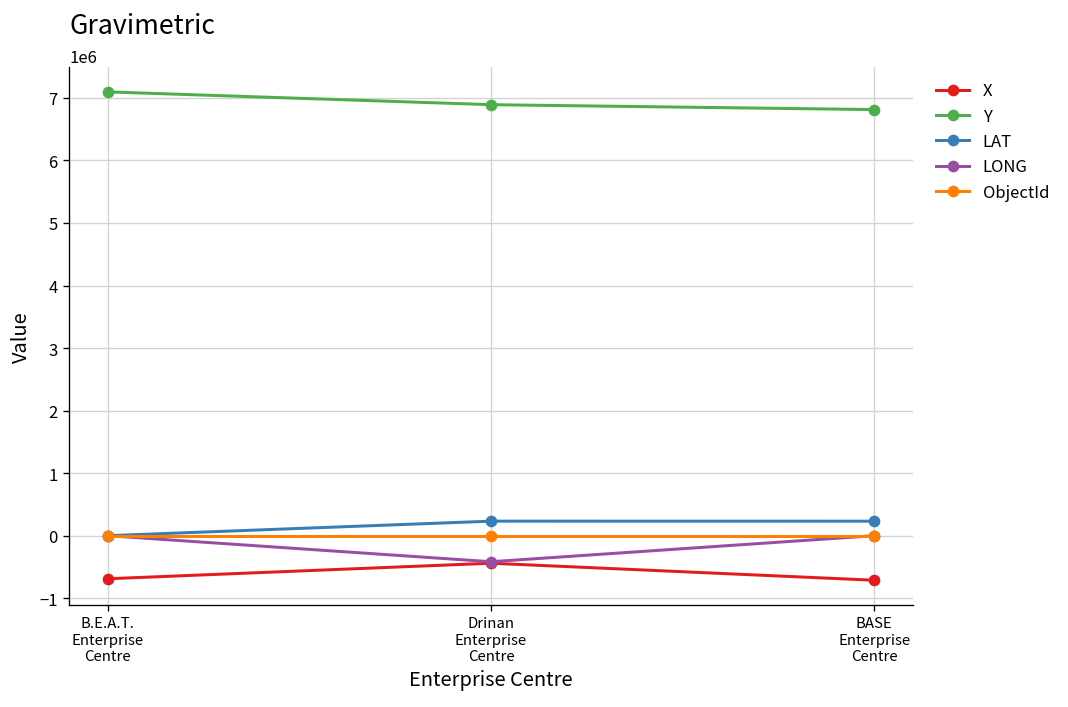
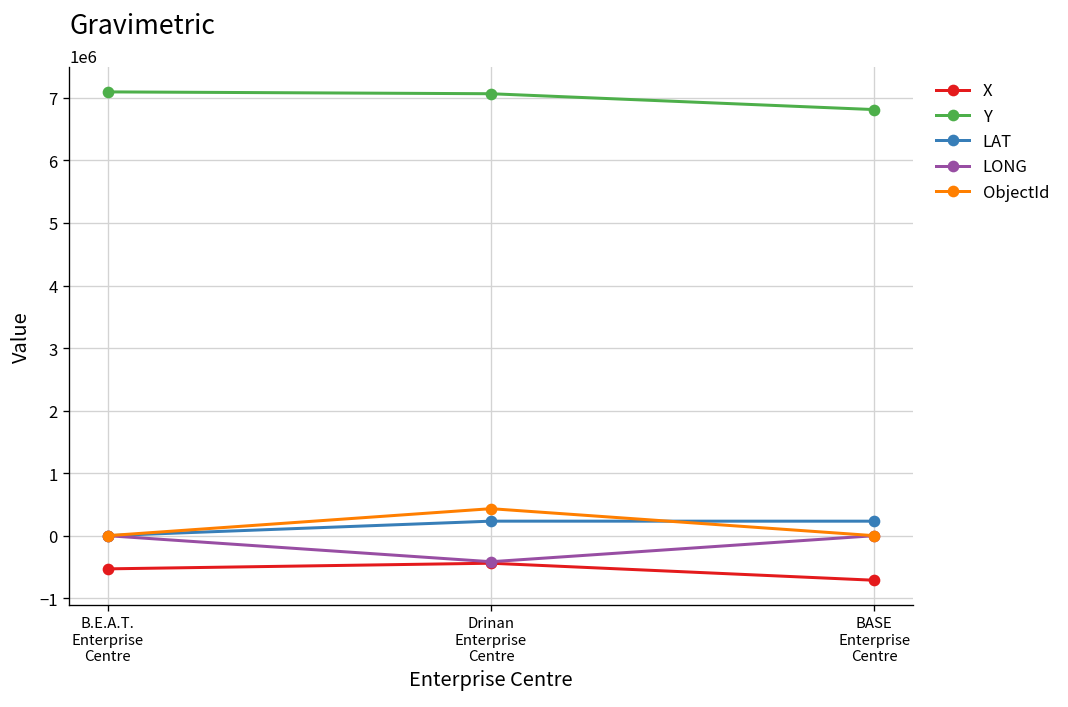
  {
    "X": {
-     "B.E.A.T. Enterprise Centre": -700000,
+     "B.E.A.T. Enterprise Centre": -500000,
      "BASE Enterprise Centre": -700000
    },
    "Y": {
      "B.E.A.T. Enterprise Centre": 7100000,
-     "Drinan Enterprise Centre": 6900000,
+     "Drinan Enterprise Centre": 7100000,
      "BASE Enterprise Centre": 6800000
    },
    "LAT": {
      "Drinan Enterprise Centre": 200000,
      "BASE Enterprise Centre": 200000
    },
    "ObjectId": {
-     "Drinan Enterprise Centre": 0
+     "Drinan Enterprise Centre": 400000
    }
  }
